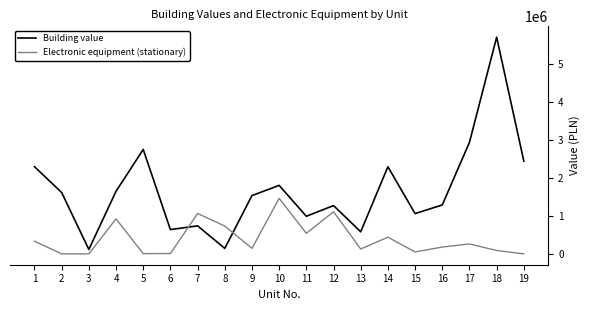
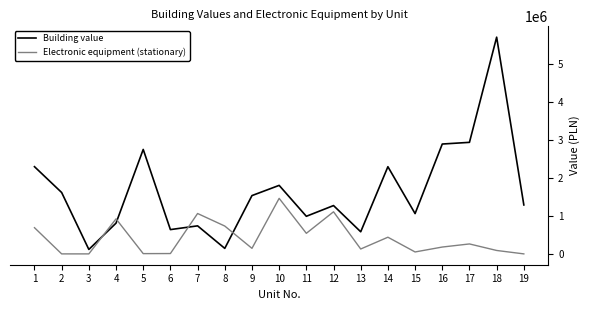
  {
    "Building value": {
      "1": 2300000,
      "2": 1600000,
      "3": 100000,
-     "4": 1600000,
+     "4": 800000,
      "5": 2800000,
      "6": 600000,
      "7": 700000,
      "8": 100000,
      "9": 1500000,
      "10": 1800000,
      "11": 1000000,
      "12": 1300000,
      "13": 600000,
      "14": 2300000,
      "15": 1100000,
-     "16": 1300000,
+     "16": 2900000,
      "17": 2900000,
      "18": 5700000,
-     "19": 2400000
+     "19": 1300000
    },
    "Electronic equipment (stationary)": {
-     "1": 300000,
+     "1": 700000,
      "2": 0,
      "3": 0,
      "4": 900000,
      "5": 0,
      "6": 0,
      "7": 1100000,
      "8": 700000,
      "9": 100000,
      "10": 1500000,
      "11": 500000,
      "12": 1100000,
      "13": 100000,
      "14": 400000,
      "15": 100000,
      "16": 200000,
      "17": 300000,
      "18": 100000,
      "19": 0
    }
  }
